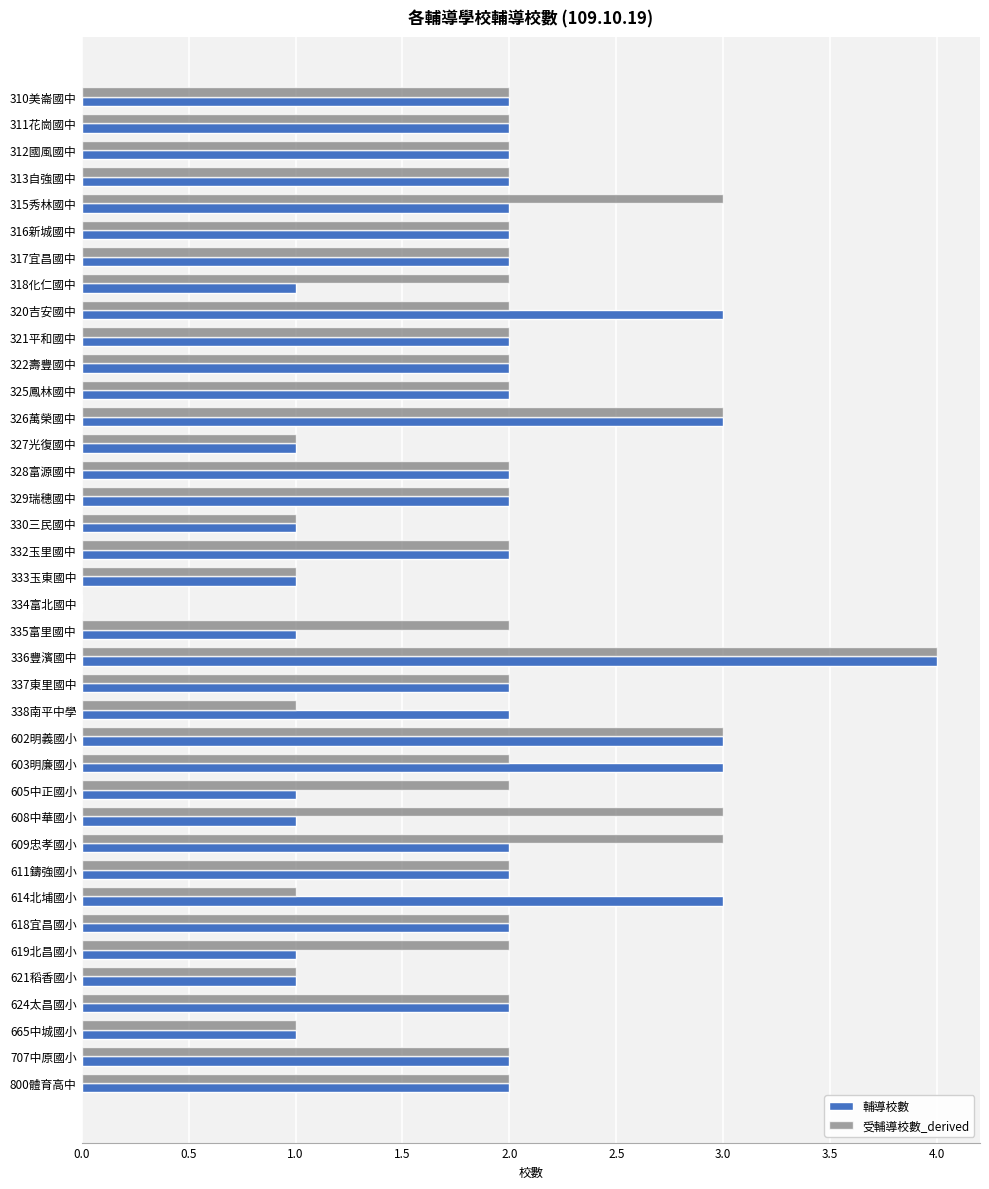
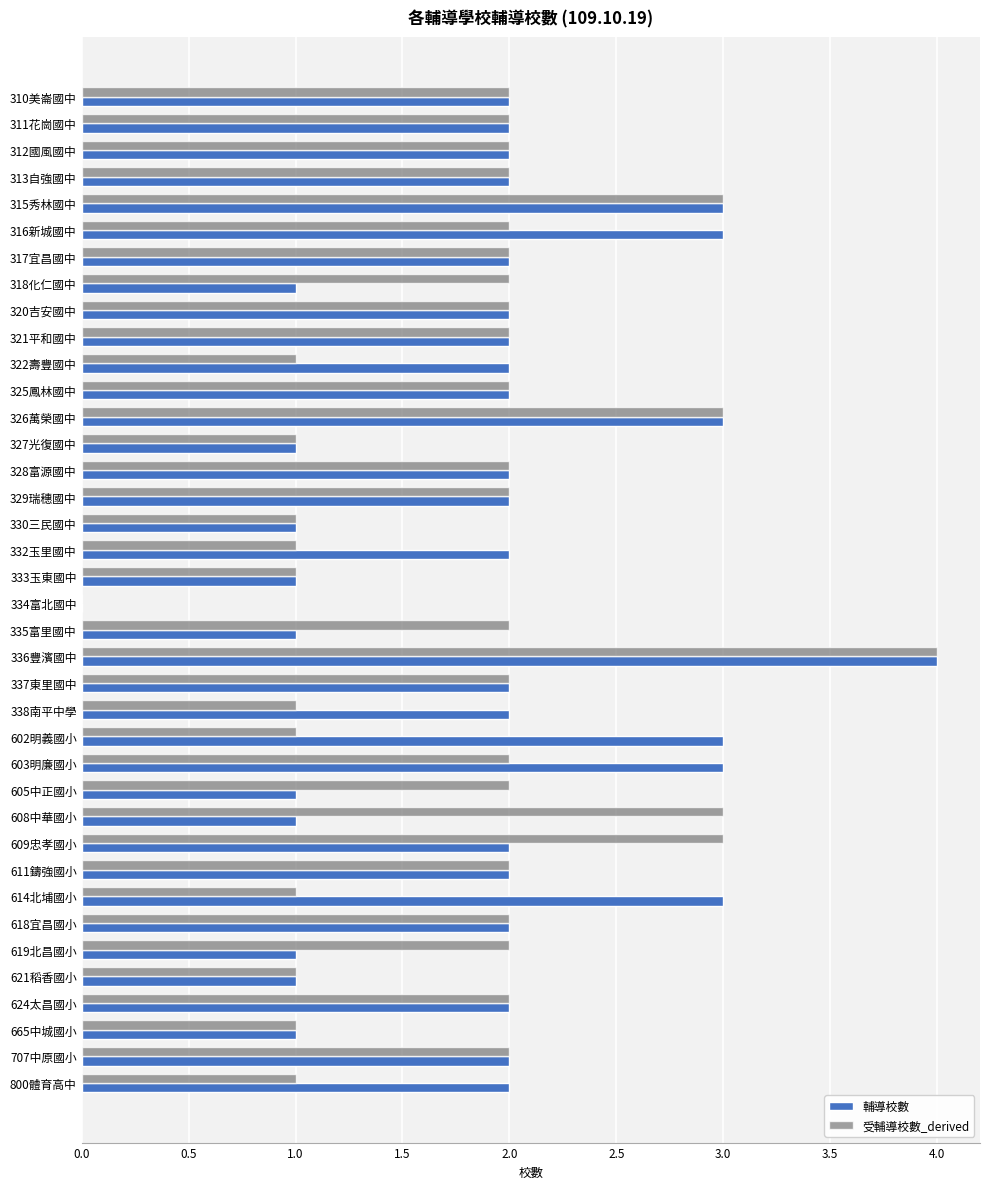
  {
    "輔導校數": {
      "310美崙國中": 2,
      "311花崗國中": 2,
      "312國風國中": 2,
      "313自強國中": 2,
-     "315秀林國中": 2,
-     "316新城國中": 2,
+     "315秀林國中": 3,
+     "316新城國中": 3,
      "317宜昌國中": 2,
      "318化仁國中": 1,
-     "320吉安國中": 3,
+     "320吉安國中": 2,
      "321平和國中": 2,
      "322壽豐國中": 2,
      "325鳳林國中": 2,
      "326萬榮國中": 3,
      "327光復國中": 1,
      "328富源國中": 2,
      "329瑞穗國中": 2,
      "330三民國中": 1,
      "332玉里國中": 2,
      "333玉東國中": 1,
      "334富北國中": 0,
      "335富里國中": 1,
      "336豐濱國中": 4,
      "337東里國中": 2,
      "338南平中學": 2,
      "602明義國小": 3,
      "603明廉國小": 3,
      "605中正國小": 1,
      "608中華國小": 1,
      "609忠孝國小": 2,
      "611鑄強國小": 2,
      "614北埔國小": 3,
      "618宜昌國小": 2,
      "619北昌國小": 1,
      "621稻香國小": 1,
      "624太昌國小": 2,
      "665中城國小": 1,
      "707中原國小": 2,
      "800體育高中": 2
    },
    "受輔導校數_derived": {
      "310美崙國中": 2,
      "311花崗國中": 2,
      "312國風國中": 2,
      "313自強國中": 2,
      "315秀林國中": 3,
      "316新城國中": 2,
      "317宜昌國中": 2,
      "318化仁國中": 2,
      "320吉安國中": 2,
      "321平和國中": 2,
-     "322壽豐國中": 2,
+     "322壽豐國中": 1,
      "325鳳林國中": 2,
      "326萬榮國中": 3,
      "327光復國中": 1,
      "328富源國中": 2,
      "329瑞穗國中": 2,
      "330三民國中": 1,
-     "332玉里國中": 2,
+     "332玉里國中": 1,
      "333玉東國中": 1,
      "334富北國中": 0,
      "335富里國中": 2,
      "336豐濱國中": 4,
      "337東里國中": 2,
      "338南平中學": 1,
-     "602明義國小": 3,
+     "602明義國小": 1,
      "603明廉國小": 2,
      "605中正國小": 2,
      "608中華國小": 3,
      "609忠孝國小": 3,
      "611鑄強國小": 2,
      "614北埔國小": 1,
      "618宜昌國小": 2,
      "619北昌國小": 2,
      "621稻香國小": 1,
      "624太昌國小": 2,
      "665中城國小": 1,
      "707中原國小": 2,
-     "800體育高中": 2
+     "800體育高中": 1
    }
  }
